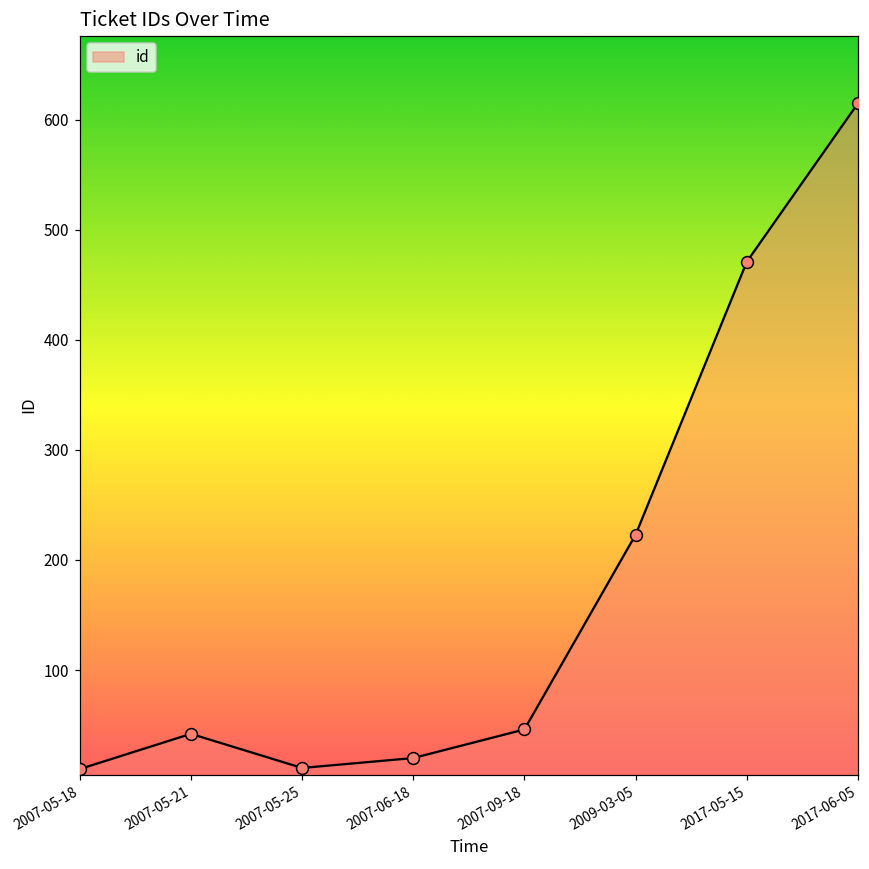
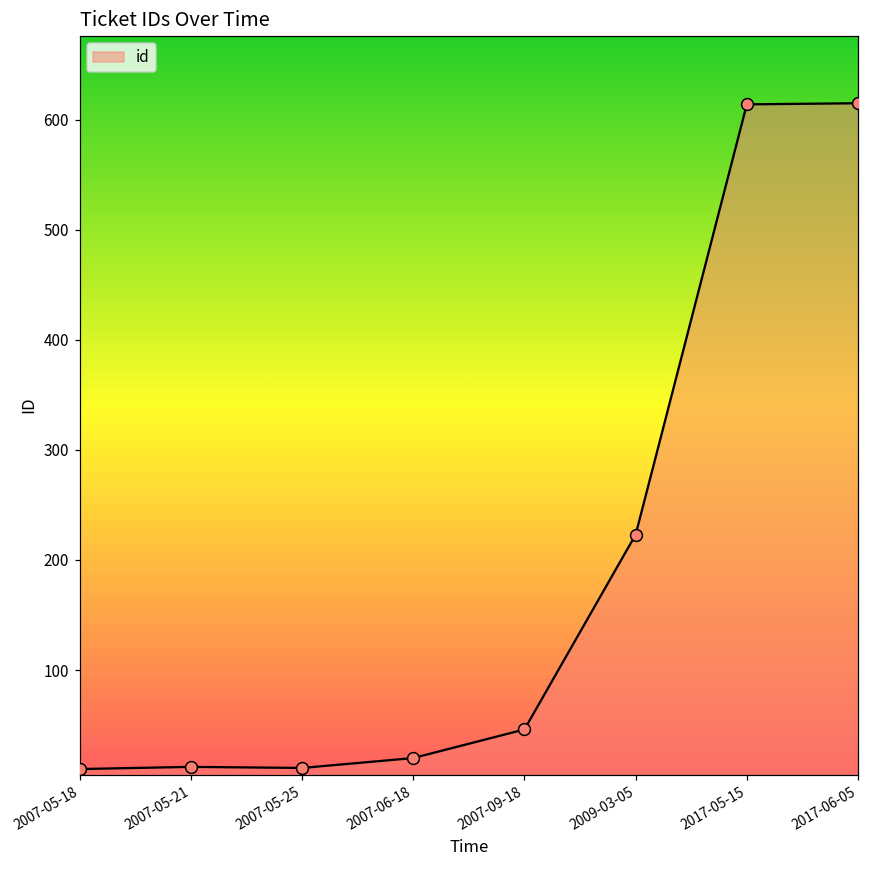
  {
    "2007-05-18": 10,
-   "2007-05-21": 42,
+   "2007-05-21": 12,
    "2007-05-25": 11,
    "2007-06-18": 20,
    "2007-09-18": 46,
    "2009-03-05": 223,
-   "2017-05-15": 471,
+   "2017-05-15": 614,
    "2017-06-05": 615
  }
